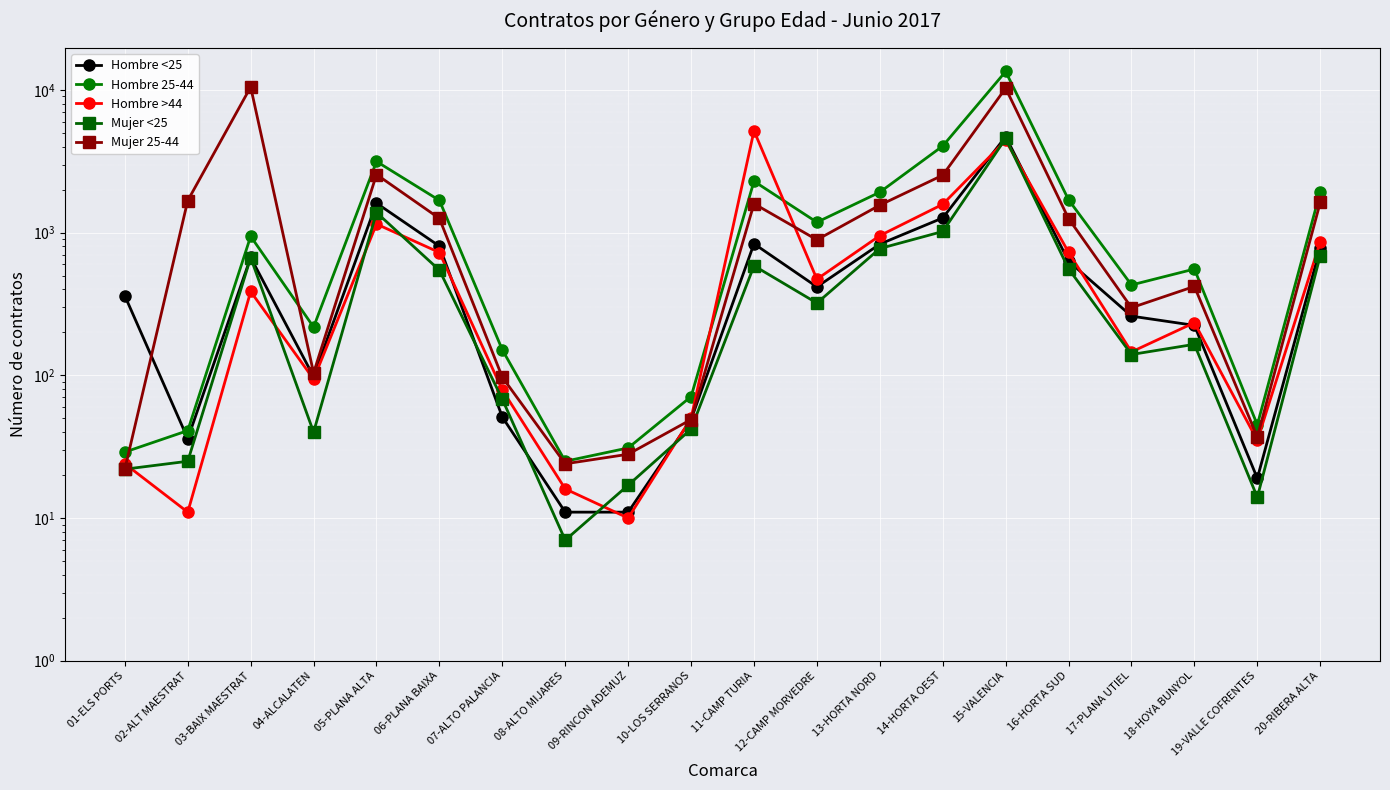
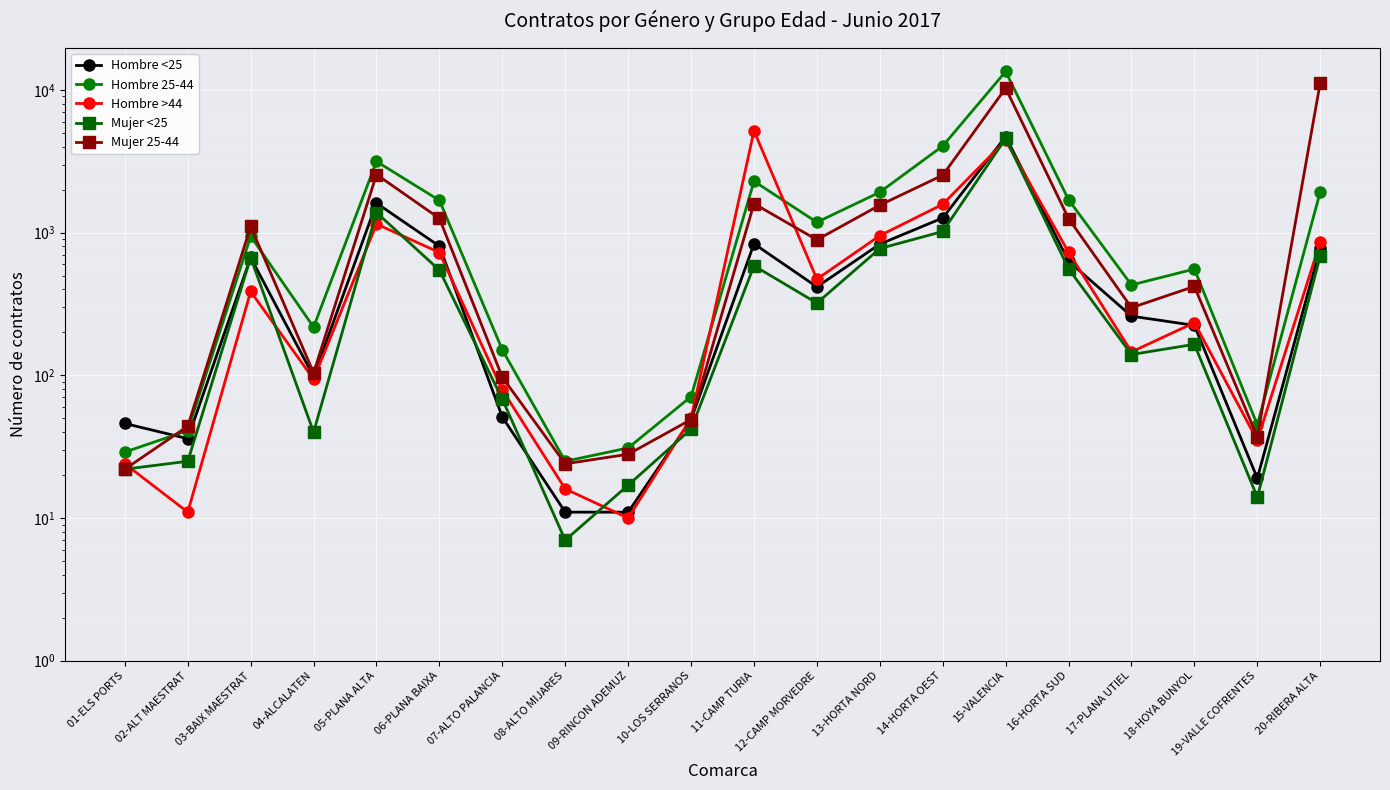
  {
    "Hombre <25": {
-     "01-ELS PORTS": 360,
+     "01-ELS PORTS": 46,
      "02-ALT MAESTRAT": 36,
      "04-ALCALATEN": 100,
      "05-PLANA ALTA": 1600,
      "06-PLANA BAIXA": 800,
      "07-ALTO PALANCIA": 51,
      "08-ALTO MIJARES": 11,
      "09-RINCON ADEMUZ": 11,
      "11-CAMP TURIA": 800,
      "12-CAMP MORVEDRE": 420,
      "13-HORTA NORD": 800,
      "14-HORTA OEST": 1300,
      "16-HORTA SUD": 600,
      "17-PLANA UTIEL": 260,
      "18-HOYA BUNYOL": 220,
      "19-VALLE COFRENTES": 19,
      "20-RIBERA ALTA": 800
    },
    "Hombre >44": {
      "01-ELS PORTS": 24,
      "02-ALT MAESTRAT": 11,
      "03-BAIX MAESTRAT": 390,
      "04-ALCALATEN": 90,
      "05-PLANA ALTA": 1100,
      "06-PLANA BAIXA": 700,
      "07-ALTO PALANCIA": 80,
      "08-ALTO MIJARES": 16,
      "09-RINCON ADEMUZ": 10,
      "11-CAMP TURIA": 5200,
      "12-CAMP MORVEDRE": 470,
      "13-HORTA NORD": 1000,
      "14-HORTA OEST": 1600,
      "16-HORTA SUD": 700,
      "17-PLANA UTIEL": 150,
      "18-HOYA BUNYOL": 230,
      "19-VALLE COFRENTES": 35,
      "20-RIBERA ALTA": 900
    },
    "Mujer 25-44": {
-     "02-ALT MAESTRAT": 1700,
-     "03-BAIX MAESTRAT": 10000,
+     "02-ALT MAESTRAT": 44,
+     "03-BAIX MAESTRAT": 1100,
      "04-ALCALATEN": 100,
      "05-PLANA ALTA": 2600,
      "06-PLANA BAIXA": 1300,
      "07-ALTO PALANCIA": 100,
      "09-RINCON ADEMUZ": 28,
      "11-CAMP TURIA": 1600,
      "12-CAMP MORVEDRE": 900,
      "13-HORTA NORD": 1600,
      "14-HORTA OEST": 2500,
      "15-VALENCIA": 10000,
      "16-HORTA SUD": 1300,
      "17-PLANA UTIEL": 300,
      "18-HOYA BUNYOL": 420,
      "19-VALLE COFRENTES": 37,
-     "20-RIBERA ALTA": 1600
+     "20-RIBERA ALTA": 11000
    }
  }
